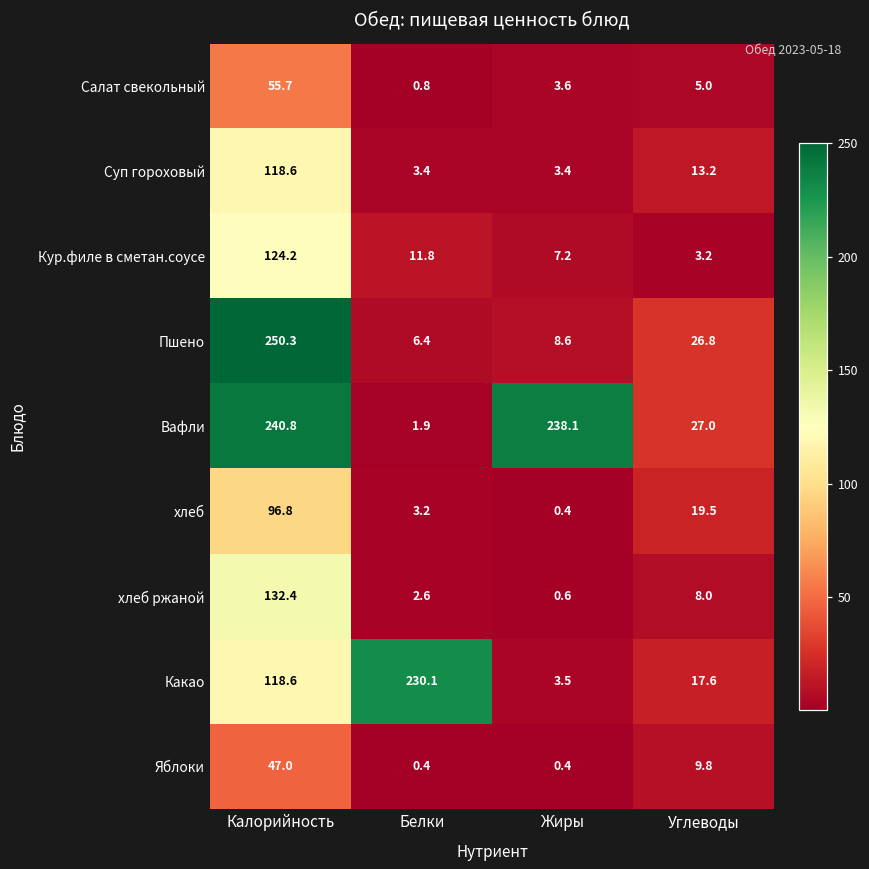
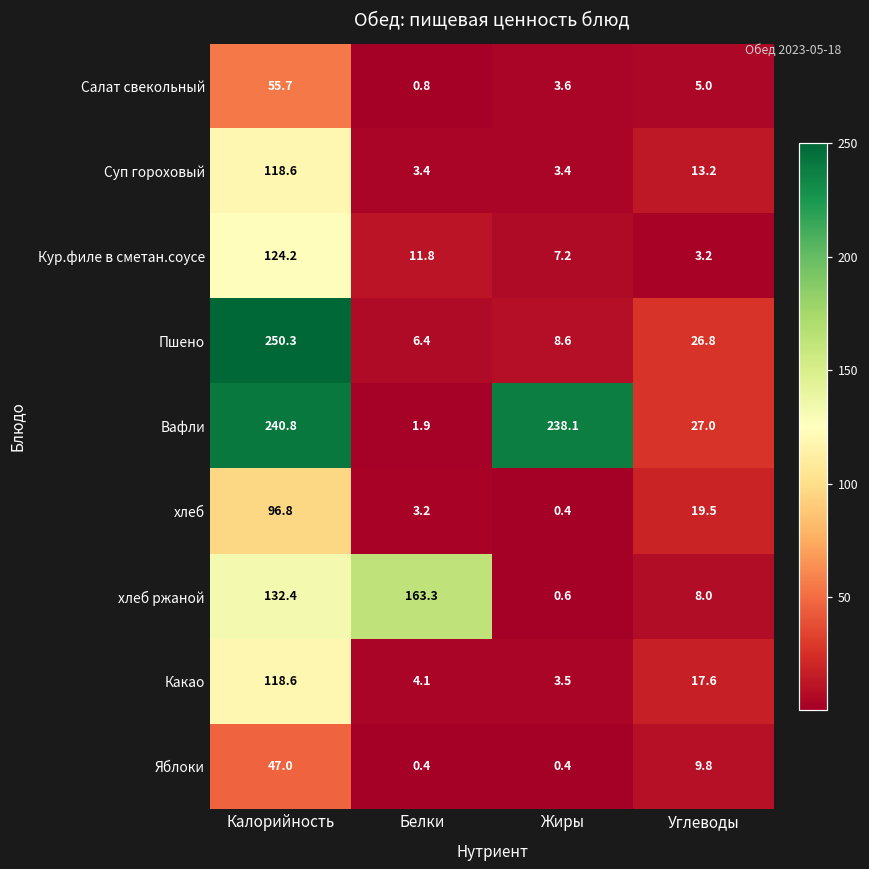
  {
    "Салат свекольный": {
      "Калорийность": 55.7,
      "Белки": 0.8,
      "Жиры": 3.6,
      "Углеводы": 5.0
    },
    "Суп гороховый": {
      "Калорийность": 118.6,
      "Белки": 3.4,
      "Жиры": 3.4,
      "Углеводы": 13.2
    },
    "Кур.филе в сметан.соусе": {
      "Калорийность": 124.2,
      "Белки": 11.8,
      "Жиры": 7.2,
      "Углеводы": 3.2
    },
    "Пшено": {
      "Калорийность": 250.3,
      "Белки": 6.4,
      "Жиры": 8.6,
      "Углеводы": 26.8
    },
    "Вафли": {
      "Калорийность": 240.8,
      "Белки": 1.9,
      "Жиры": 238.1,
      "Углеводы": 27.0
    },
    "хлеб": {
      "Калорийность": 96.8,
      "Белки": 3.2,
      "Жиры": 0.4,
      "Углеводы": 19.5
    },
    "хлеб ржаной": {
      "Калорийность": 132.4,
-     "Белки": 2.6,
+     "Белки": 163.3,
      "Жиры": 0.6,
      "Углеводы": 8.0
    },
    "Какао": {
      "Калорийность": 118.6,
-     "Белки": 230.1,
+     "Белки": 4.1,
      "Жиры": 3.5,
      "Углеводы": 17.6
    },
    "Яблоки": {
      "Калорийность": 47.0,
      "Белки": 0.4,
      "Жиры": 0.4,
      "Углеводы": 9.8
    }
  }
